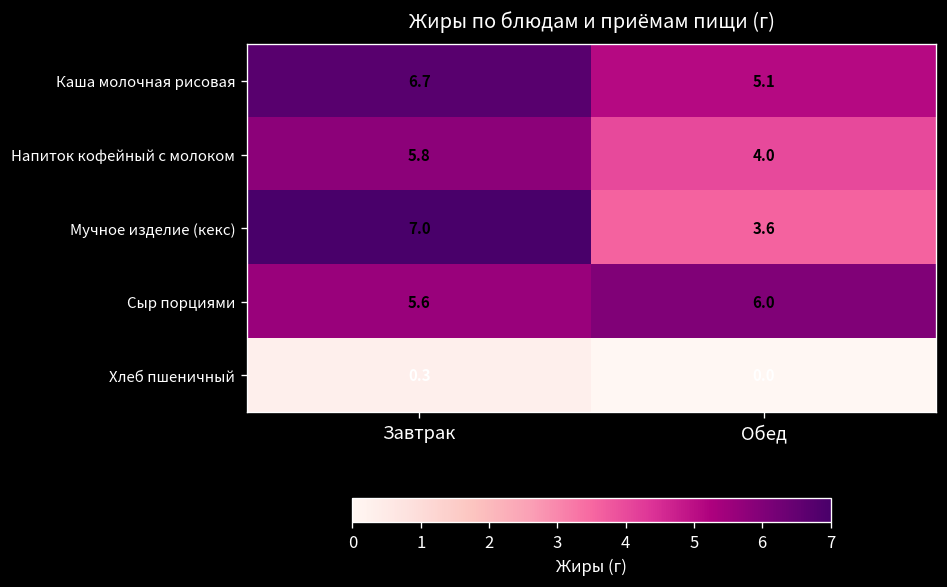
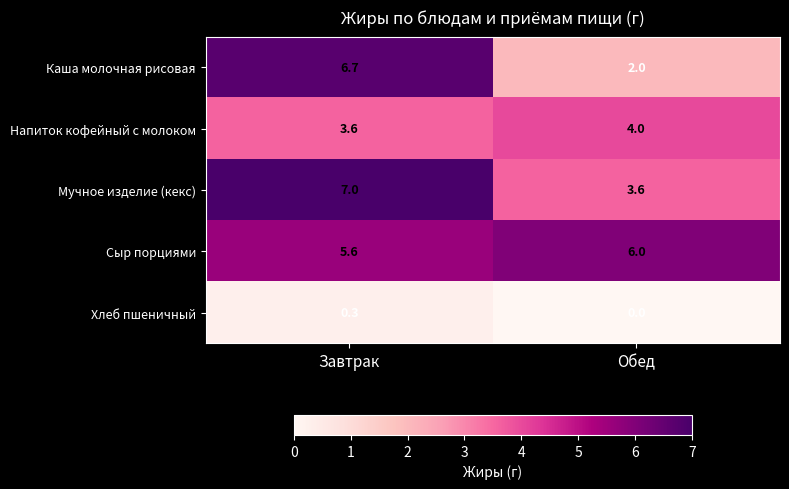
  {
    "Каша молочная рисовая": {
      "Завтрак": 6.7,
-     "Обед": 5.1
+     "Обед": 2.0
    },
    "Напиток кофейный с молоком": {
-     "Завтрак": 5.8,
+     "Завтрак": 3.6,
      "Обед": 4.0
    },
    "Мучное изделие (кекс)": {
      "Завтрак": 7.0,
      "Обед": 3.6
    },
    "Сыр порциями": {
      "Завтрак": 5.6,
      "Обед": 6.0
    }
  }
